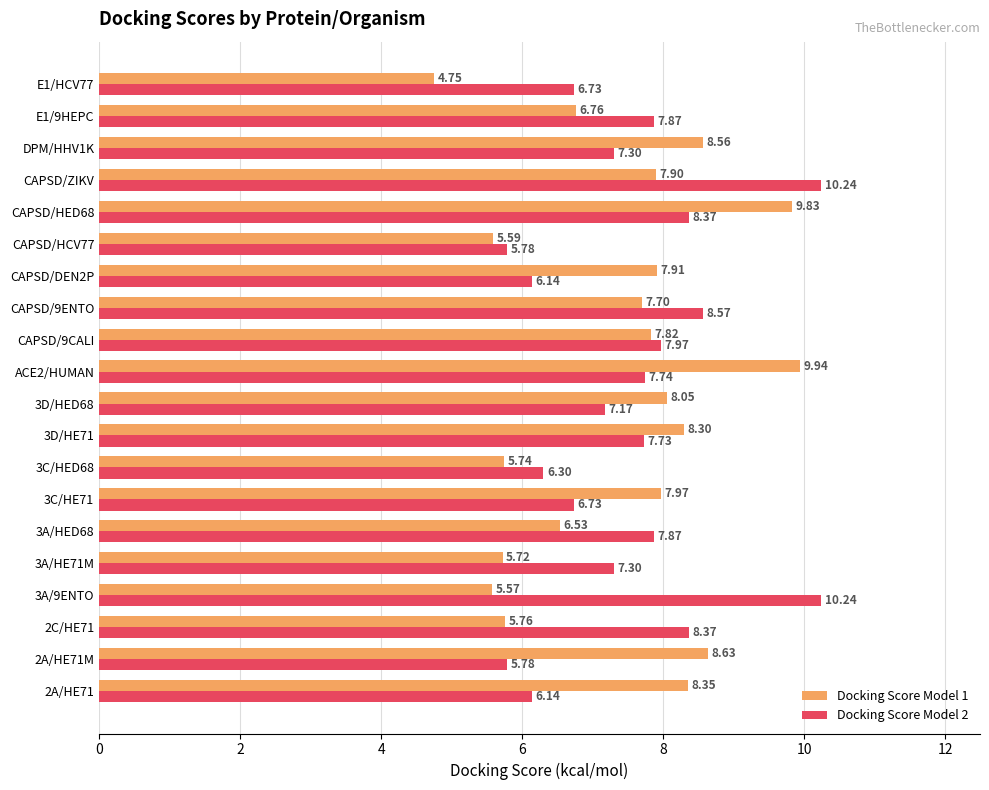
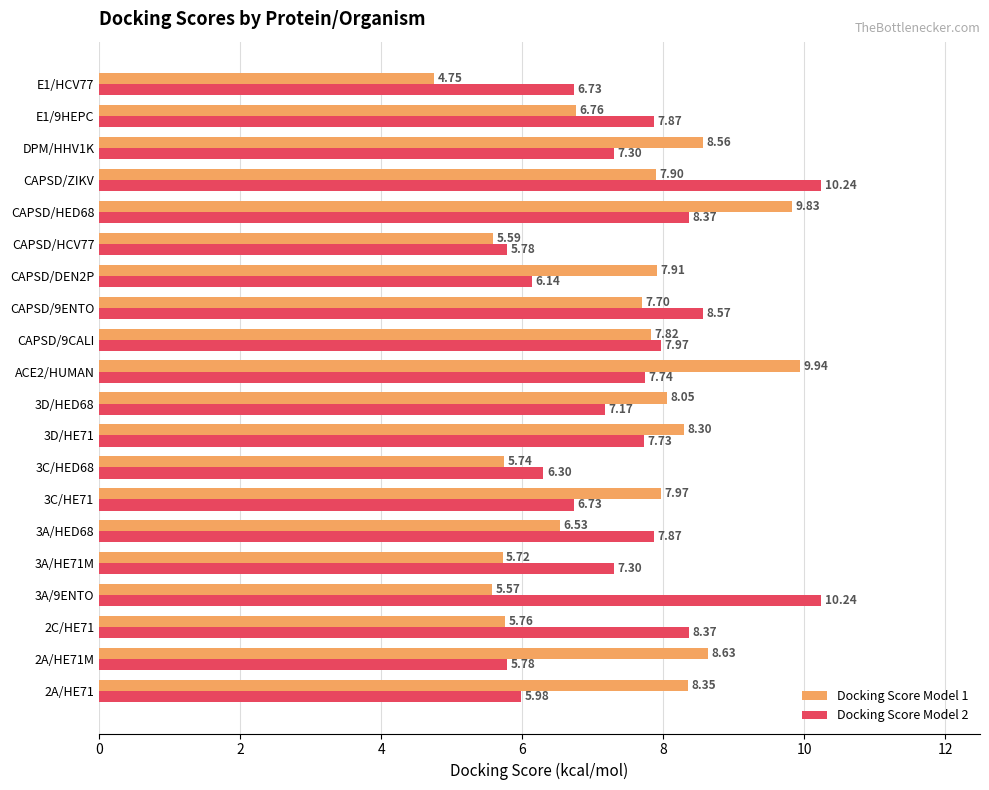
  {
    "Docking Score Model 1": {
      "E1/HCV77": 4.75,
      "E1/9HEPC": 6.76,
      "DPM/HHV1K": 8.56,
      "CAPSD/ZIKV": 7.90,
      "CAPSD/HED68": 9.83,
      "CAPSD/HCV77": 5.59,
      "CAPSD/DEN2P": 7.91,
      "CAPSD/9ENTO": 7.70,
      "CAPSD/9CALI": 7.82,
      "ACE2/HUMAN": 9.94,
      "3D/HED68": 8.05,
      "3D/HE71": 8.30,
      "3C/HED68": 5.74,
      "3C/HE71": 7.97,
      "3A/HED68": 6.53,
      "3A/HE71M": 5.72,
      "3A/9ENTO": 5.57,
      "2C/HE71": 5.76,
      "2A/HE71M": 8.63,
      "2A/HE71": 8.35
    },
    "Docking Score Model 2": {
      "E1/HCV77": 6.73,
      "E1/9HEPC": 7.87,
      "DPM/HHV1K": 7.30,
      "CAPSD/ZIKV": 10.24,
      "CAPSD/HED68": 8.37,
      "CAPSD/HCV77": 5.78,
      "CAPSD/DEN2P": 6.14,
      "CAPSD/9ENTO": 8.57,
      "CAPSD/9CALI": 7.97,
      "ACE2/HUMAN": 7.74,
      "3D/HED68": 7.17,
      "3D/HE71": 7.73,
      "3C/HED68": 6.30,
      "3C/HE71": 6.73,
      "3A/HED68": 7.87,
      "3A/HE71M": 7.30,
      "3A/9ENTO": 10.24,
      "2C/HE71": 8.37,
      "2A/HE71M": 5.78,
-     "2A/HE71": 6.14
+     "2A/HE71": 5.98
    }
  }
